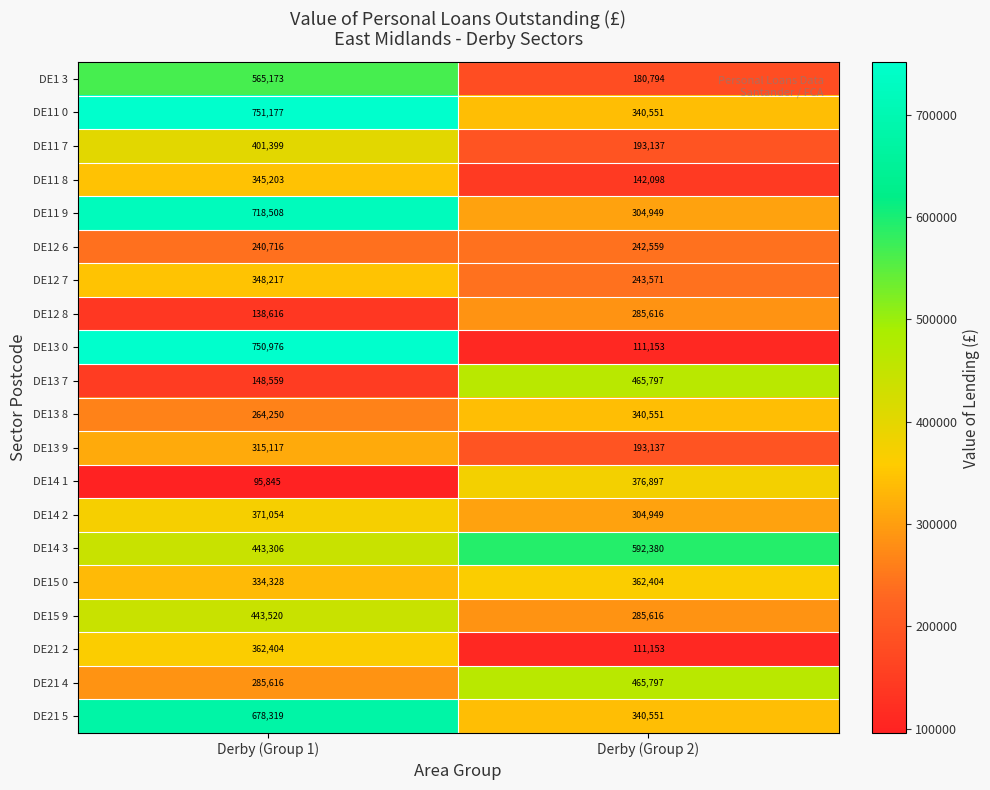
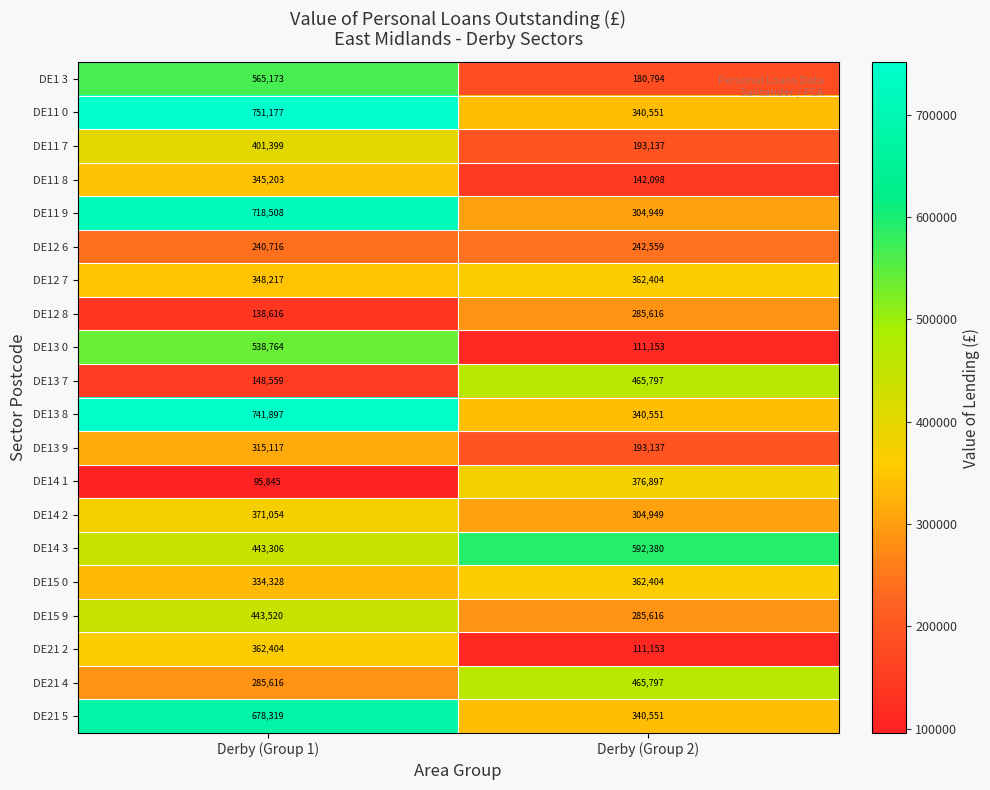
  {
    "DE1 3": {
      "Derby (Group 1)": "565,173"
    },
    "DE11 0": {
      "Derby (Group 1)": "751,177",
      "Derby (Group 2)": "340,551"
    },
    "DE11 7": {
      "Derby (Group 1)": "401,399",
      "Derby (Group 2)": "193,137"
    },
    "DE11 8": {
      "Derby (Group 1)": "345,203",
      "Derby (Group 2)": "142,098"
    },
    "DE11 9": {
      "Derby (Group 1)": "718,508",
      "Derby (Group 2)": "304,949"
    },
    "DE12 6": {
      "Derby (Group 1)": "240,716",
      "Derby (Group 2)": "242,559"
    },
    "DE12 7": {
      "Derby (Group 1)": "348,217",
-     "Derby (Group 2)": "243,571"
+     "Derby (Group 2)": "362,404"
    },
    "DE12 8": {
      "Derby (Group 1)": "138,616",
      "Derby (Group 2)": "285,616"
    },
    "DE13 0": {
-     "Derby (Group 1)": "750,976",
+     "Derby (Group 1)": "538,764",
      "Derby (Group 2)": "111,153"
    },
    "DE13 7": {
      "Derby (Group 1)": "148,559",
      "Derby (Group 2)": "465,797"
    },
    "DE13 8": {
-     "Derby (Group 1)": "264,250",
+     "Derby (Group 1)": "741,897",
      "Derby (Group 2)": "340,551"
    },
    "DE13 9": {
      "Derby (Group 1)": "315,117",
      "Derby (Group 2)": "193,137"
    },
    "DE14 1": {
      "Derby (Group 1)": "95,845",
      "Derby (Group 2)": "376,897"
    },
    "DE14 2": {
      "Derby (Group 1)": "371,054",
      "Derby (Group 2)": "304,949"
    },
    "DE14 3": {
      "Derby (Group 1)": "443,306",
      "Derby (Group 2)": "592,380"
    },
    "DE15 0": {
      "Derby (Group 1)": "334,328",
      "Derby (Group 2)": "362,404"
    },
    "DE15 9": {
      "Derby (Group 1)": "443,520",
      "Derby (Group 2)": "285,616"
    },
    "DE21 2": {
      "Derby (Group 1)": "362,404",
      "Derby (Group 2)": "111,153"
    },
    "DE21 4": {
      "Derby (Group 1)": "285,616",
      "Derby (Group 2)": "465,797"
    },
    "DE21 5": {
      "Derby (Group 1)": "678,319",
      "Derby (Group 2)": "340,551"
    }
  }
